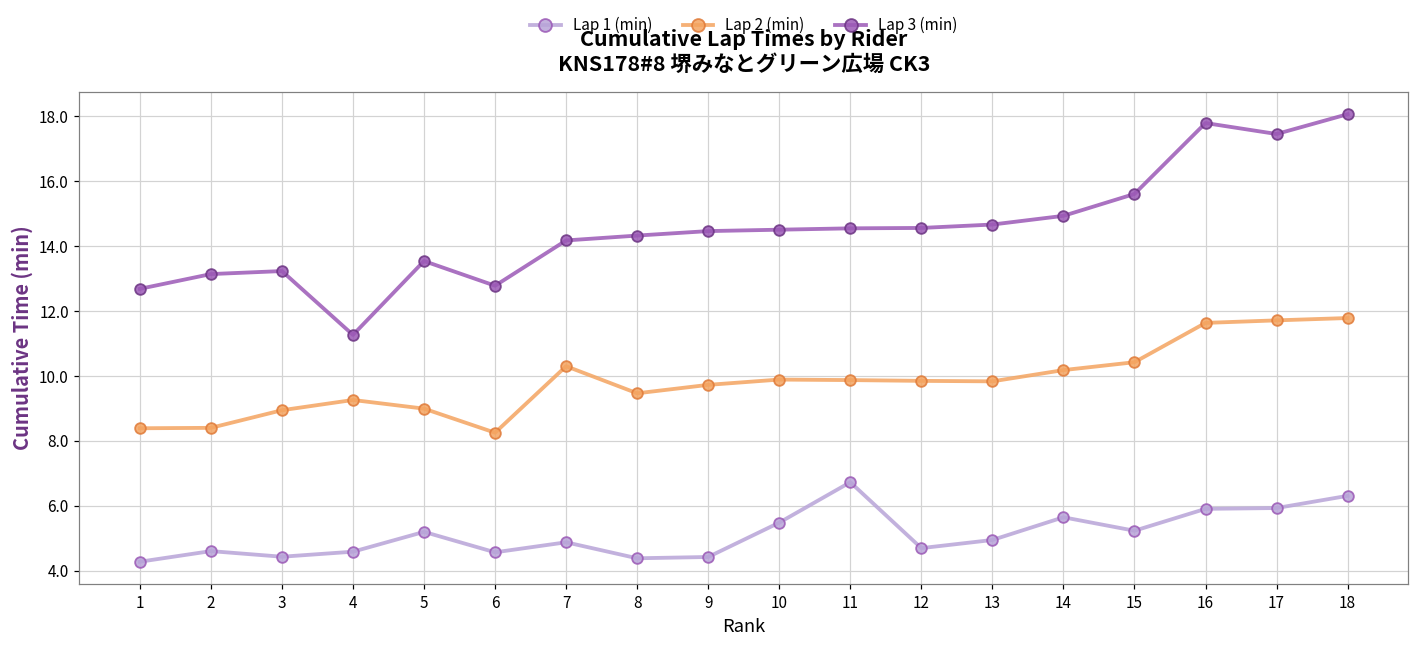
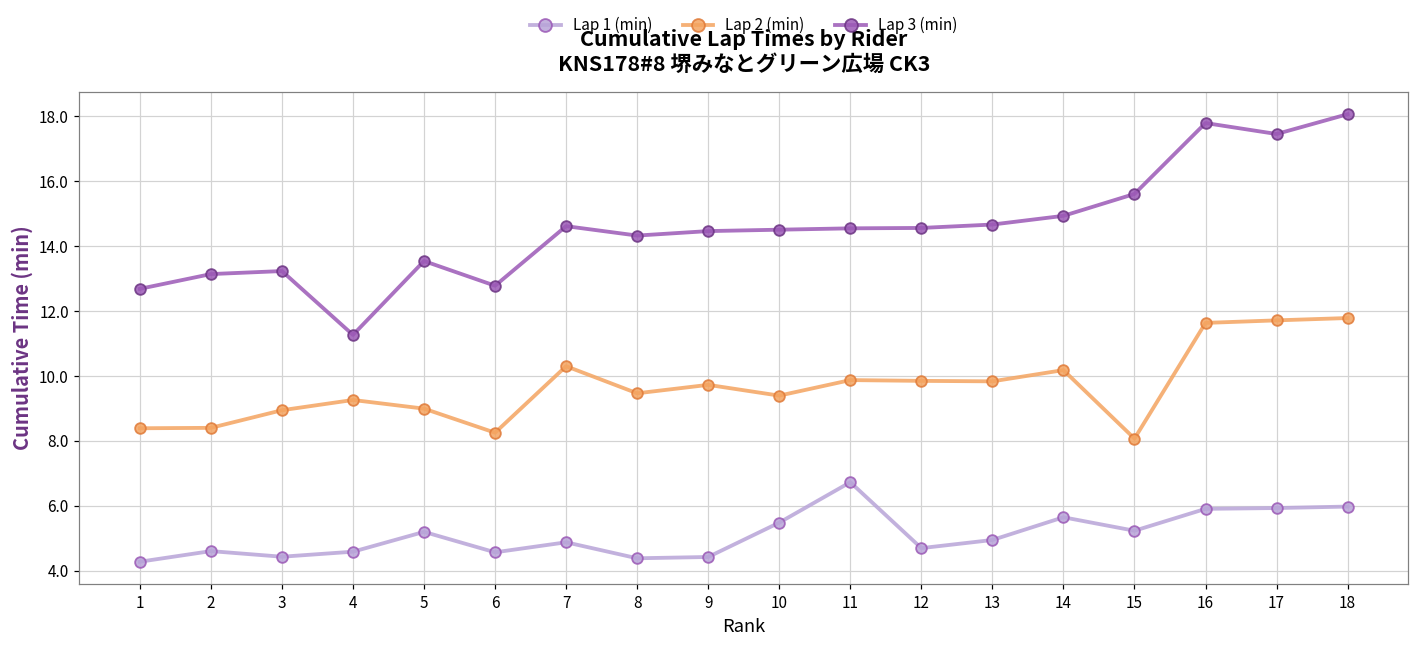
  {
    "Lap 1 (min)": {
      "1": 4.3,
      "2": 4.6,
      "3": 4.4,
      "4": 4.6,
      "5": 5.2,
      "6": 4.6,
      "7": 4.9,
      "8": 4.4,
      "9": 4.4,
      "10": 5.5,
      "11": 6.7,
      "12": 4.7,
      "13": 4.9,
      "14": 5.6,
      "15": 5.2,
      "16": 5.9,
      "17": 5.9,
-     "18": 6.3
+     "18": 6.0
    },
    "Lap 2 (min)": {
      "1": 8.4,
      "2": 8.4,
      "3": 8.9,
      "4": 9.3,
      "5": 9.0,
      "6": 8.3,
      "7": 10.3,
      "8": 9.5,
      "9": 9.7,
-     "10": 9.9,
+     "10": 9.4,
      "11": 9.9,
      "12": 9.8,
      "13": 9.8,
      "14": 10.2,
-     "15": 10.4,
+     "15": 8.1,
      "16": 11.6,
      "17": 11.7,
      "18": 11.8
    },
    "Lap 3 (min)": {
      "1": 12.7,
      "2": 13.1,
      "3": 13.2,
      "4": 11.3,
      "5": 13.5,
      "6": 12.8,
-     "7": 14.2,
+     "7": 14.6,
      "8": 14.3,
      "9": 14.5,
      "10": 14.5,
      "11": 14.6,
      "12": 14.6,
      "13": 14.7,
      "14": 14.9,
      "15": 15.6,
      "16": 17.8,
      "17": 17.5,
      "18": 18.1
    }
  }
